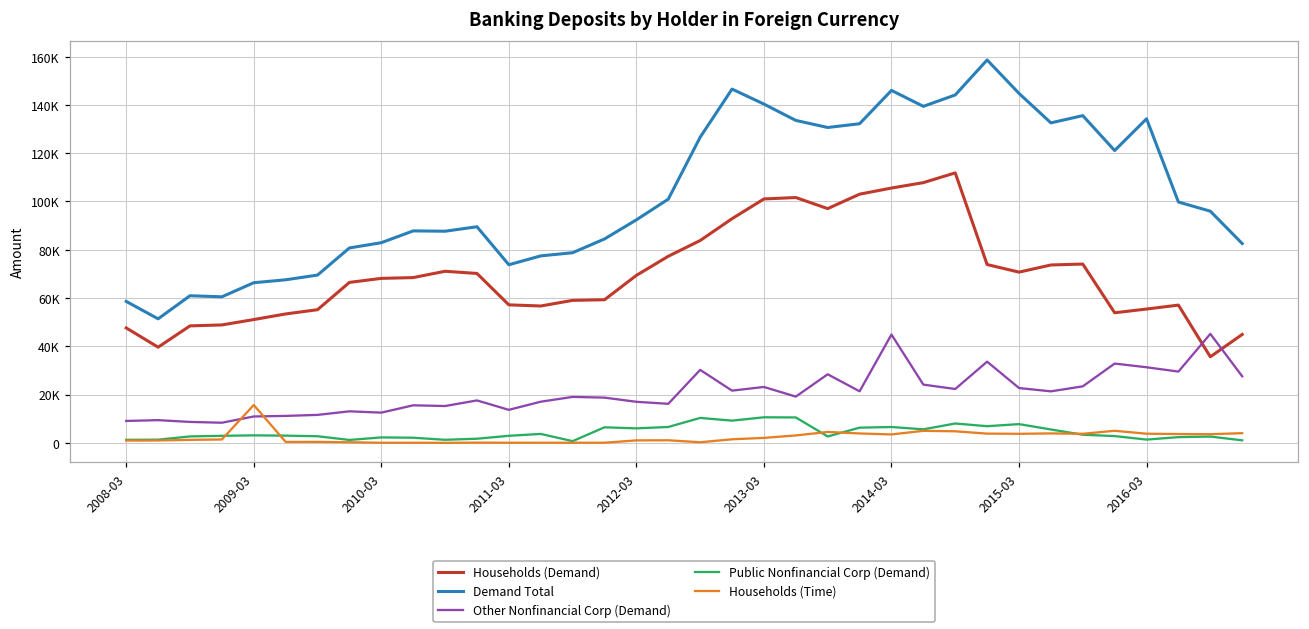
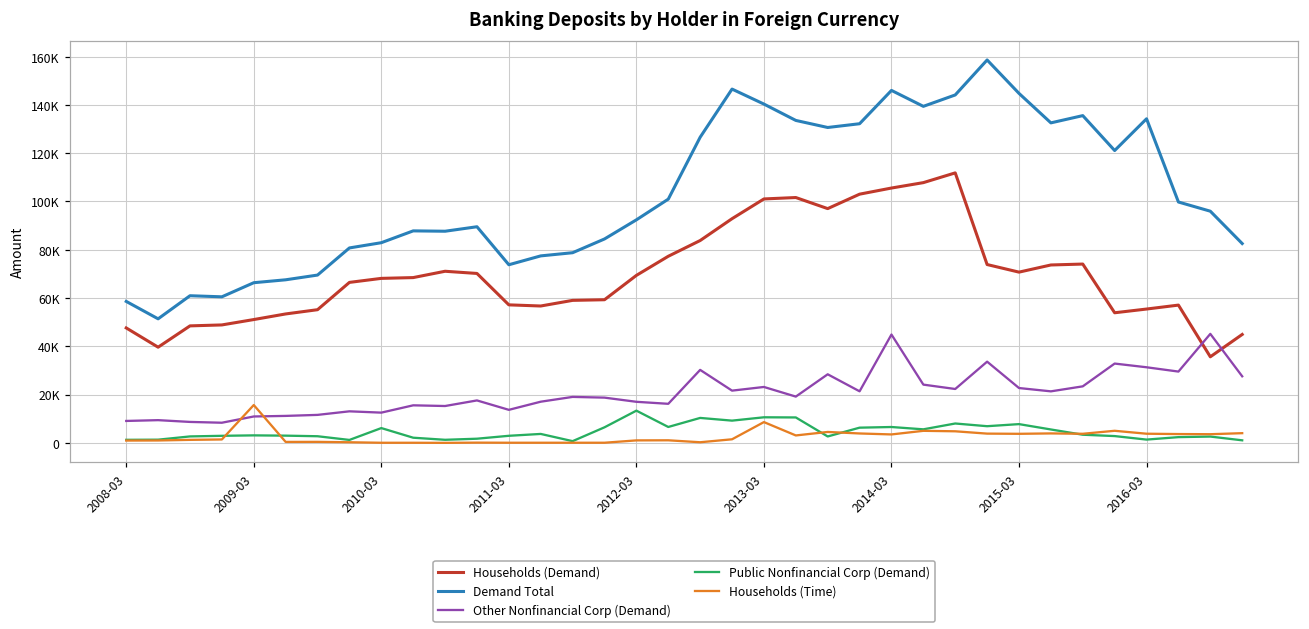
  {
    "Households (Demand)": {
      "2008-03": 48000,
      "2009-03": 51000,
      "2010-03": 68000,
      "2011-03": 57000,
      "2012-03": 69000,
      "2013-03": 101000,
      "2014-03": 106000,
      "2015-03": 71000,
      "2016-03": 55000
    },
    "Demand Total": {
      "2008-03": 59000,
      "2009-03": 66000,
      "2010-03": 83000,
      "2011-03": 74000,
      "2012-03": 92000,
      "2013-03": 140000,
      "2014-03": 146000,
      "2015-03": 145000,
      "2016-03": 134000
    },
    "Other Nonfinancial Corp (Demand)": {
      "2008-03": 9000,
      "2009-03": 11000,
      "2010-03": 13000,
      "2011-03": 14000,
      "2012-03": 17000,
      "2013-03": 23000,
      "2014-03": 45000,
      "2015-03": 23000,
      "2016-03": 31000
    },
    "Public Nonfinancial Corp (Demand)": {
      "2009-03": 3000,
-     "2010-03": 2000,
+     "2010-03": 6000,
      "2011-03": 3000,
-     "2012-03": 6000,
+     "2012-03": 13000,
      "2013-03": 11000,
      "2014-03": 7000,
      "2015-03": 8000,
      "2016-03": 1000
    },
    "Households (Time)": {
      "2009-03": 16000,
      "2010-03": 0,
      "2011-03": 0,
      "2012-03": 1000,
-     "2013-03": 2000,
+     "2013-03": 9000,
      "2014-03": 3000,
      "2015-03": 4000,
      "2016-03": 4000
    }
  }
